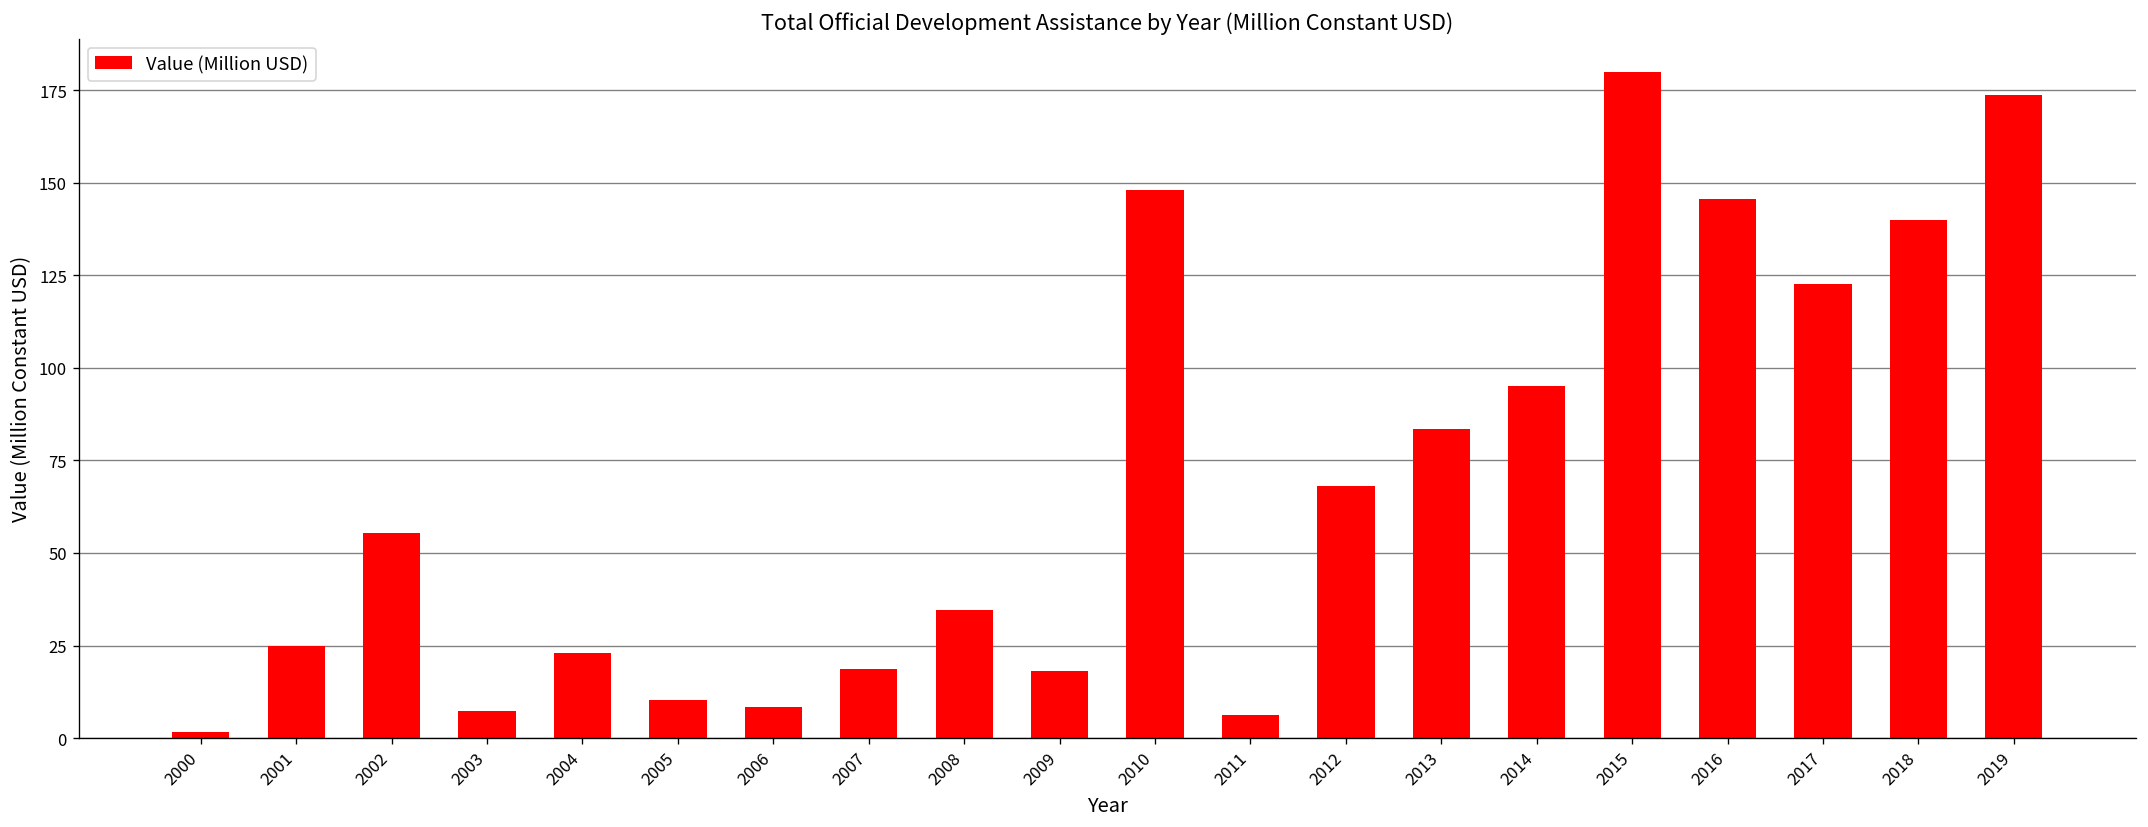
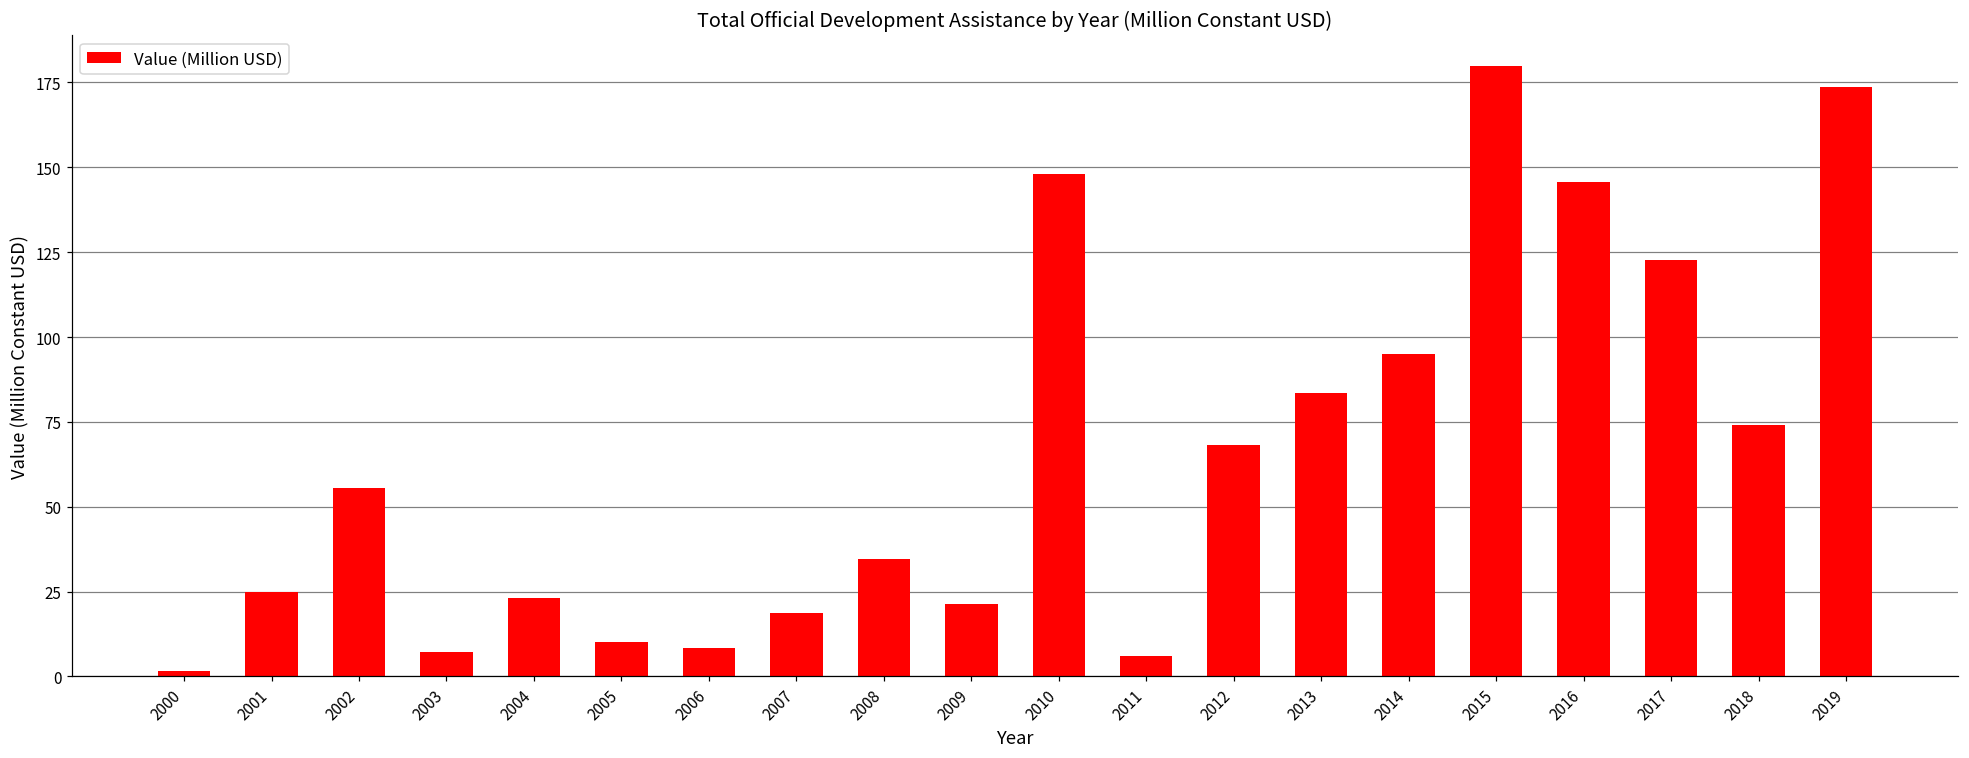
  {
    "2000": 2,
    "2001": 25,
    "2002": 56,
    "2003": 7,
    "2004": 23,
    "2005": 10,
    "2006": 8,
    "2007": 19,
    "2008": 35,
-   "2009": 18,
+   "2009": 22,
    "2010": 148,
    "2011": 6,
    "2012": 68,
    "2013": 84,
    "2014": 95,
    "2015": 180,
    "2016": 146,
    "2017": 123,
-   "2018": 140,
+   "2018": 74,
    "2019": 174
  }
